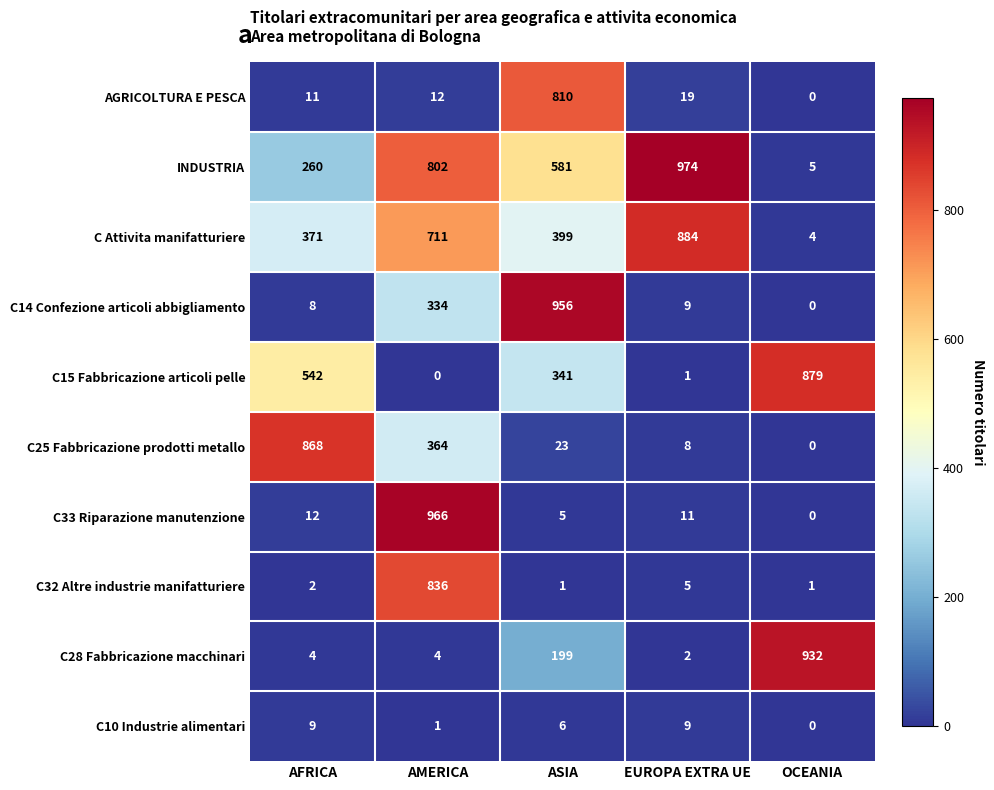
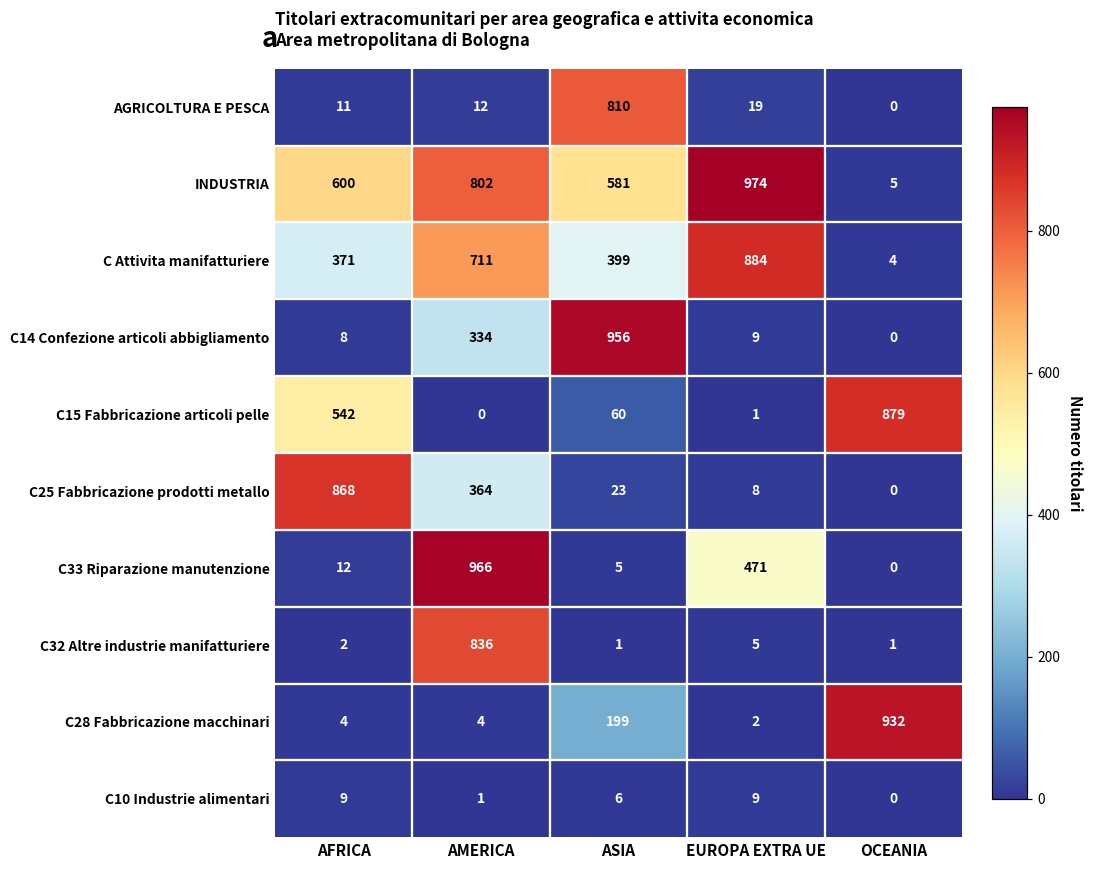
  {
    "AGRICOLTURA E PESCA": {
      "AFRICA": 11,
      "AMERICA": 12,
      "ASIA": 810,
      "EUROPA EXTRA UE": 19,
      "OCEANIA": 0
    },
    "INDUSTRIA": {
-     "AFRICA": 260,
+     "AFRICA": 600,
      "AMERICA": 802,
      "ASIA": 581,
      "EUROPA EXTRA UE": 974,
      "OCEANIA": 5
    },
    "C Attivita manifatturiere": {
      "AFRICA": 371,
      "AMERICA": 711,
      "ASIA": 399,
      "EUROPA EXTRA UE": 884,
      "OCEANIA": 4
    },
    "C14 Confezione articoli abbigliamento": {
      "AFRICA": 8,
      "AMERICA": 334,
      "ASIA": 956,
      "EUROPA EXTRA UE": 9,
      "OCEANIA": 0
    },
    "C15 Fabbricazione articoli pelle": {
      "AFRICA": 542,
      "AMERICA": 0,
-     "ASIA": 341,
+     "ASIA": 60,
      "EUROPA EXTRA UE": 1,
      "OCEANIA": 879
    },
    "C25 Fabbricazione prodotti metallo": {
      "AFRICA": 868,
      "AMERICA": 364,
      "ASIA": 23,
      "EUROPA EXTRA UE": 8,
      "OCEANIA": 0
    },
    "C33 Riparazione manutenzione": {
      "AFRICA": 12,
      "AMERICA": 966,
      "ASIA": 5,
-     "EUROPA EXTRA UE": 11,
+     "EUROPA EXTRA UE": 471,
      "OCEANIA": 0
    },
    "C32 Altre industrie manifatturiere": {
      "AFRICA": 2,
      "AMERICA": 836,
      "ASIA": 1,
      "EUROPA EXTRA UE": 5,
      "OCEANIA": 1
    },
    "C28 Fabbricazione macchinari": {
      "AFRICA": 4,
      "AMERICA": 4,
      "ASIA": 199,
      "EUROPA EXTRA UE": 2,
      "OCEANIA": 932
    },
    "C10 Industrie alimentari": {
      "AFRICA": 9,
      "AMERICA": 1,
      "ASIA": 6,
      "EUROPA EXTRA UE": 9,
      "OCEANIA": 0
    }
  }
